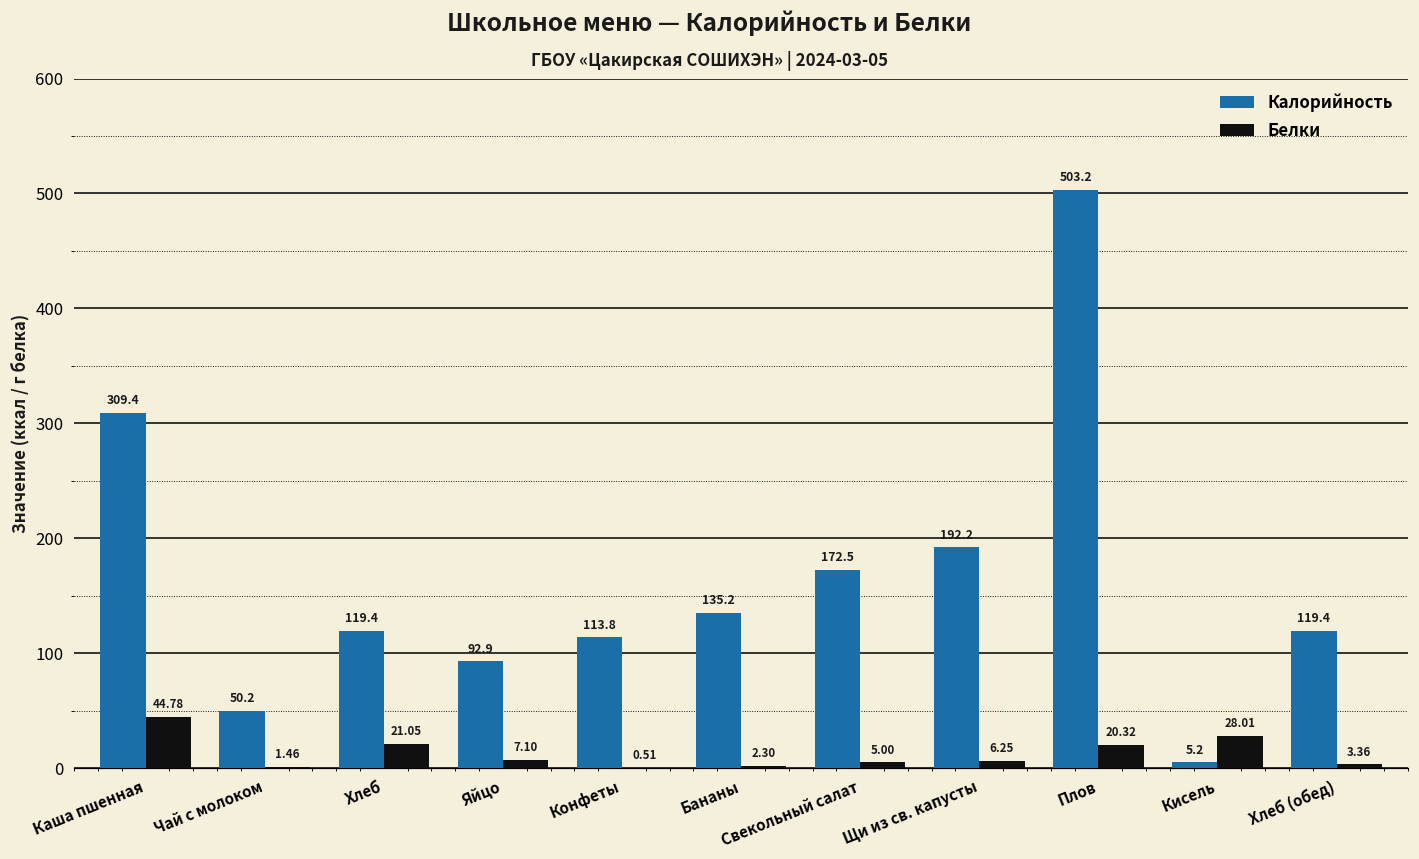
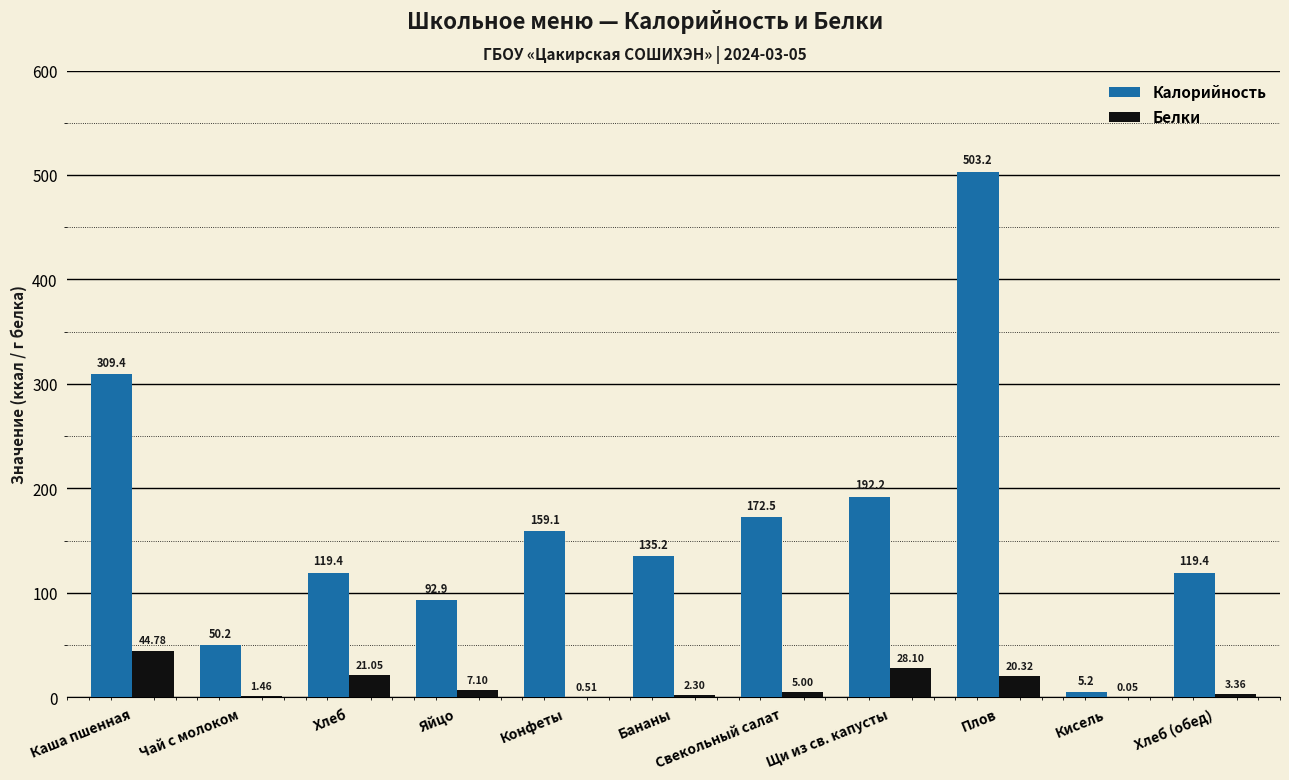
  {
    "Калорийность": {
      "Каша пшенная": 309.4,
      "Чай с молоком": 50.2,
      "Хлеб": 119.4,
      "Яйцо": 92.9,
-     "Конфеты": 113.8,
+     "Конфеты": 159.1,
      "Бананы": 135.2,
      "Свекольный салат": 172.5,
      "Щи из св. капусты": 192.2,
      "Плов": 503.2,
      "Кисель": 5.2,
      "Хлеб (обед)": 119.4
    },
    "Белки": {
      "Каша пшенная": 44.78,
      "Чай с молоком": 1.46,
      "Хлеб": 21.05,
      "Яйцо": 7.10,
      "Конфеты": 0.51,
      "Бананы": 2.30,
      "Свекольный салат": 5.00,
-     "Щи из св. капусты": 6.25,
+     "Щи из св. капусты": 28.10,
      "Плов": 20.32,
-     "Кисель": 28.01,
+     "Кисель": 0.05,
      "Хлеб (обед)": 3.36
    }
  }
